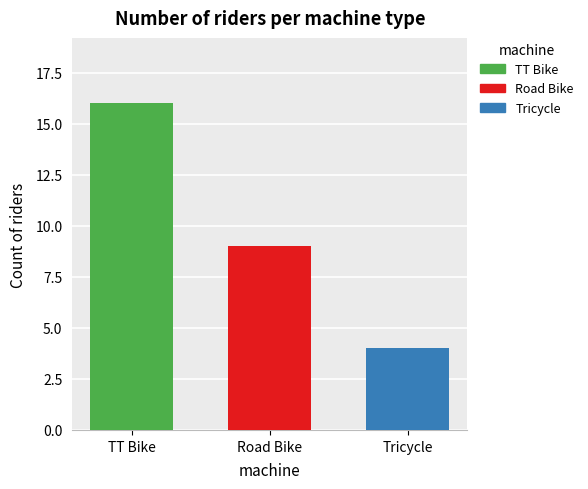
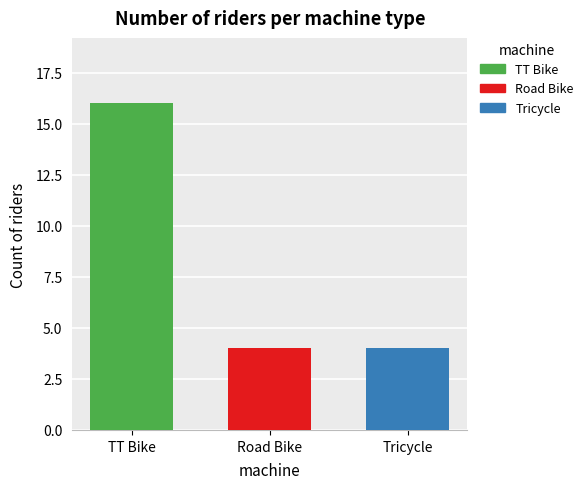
  {
    "TT Bike": 16,
-   "Road Bike": 9,
+   "Road Bike": 4,
    "Tricycle": 4
  }
